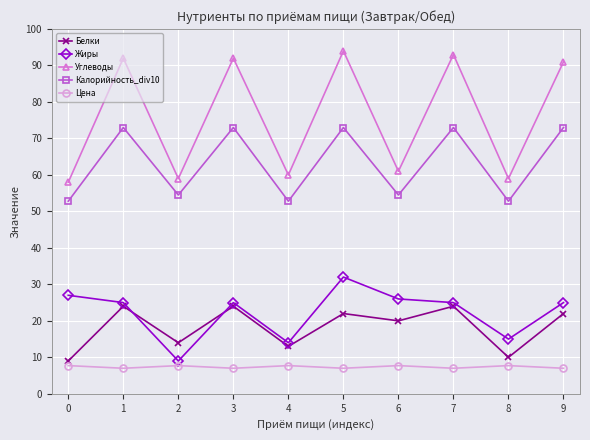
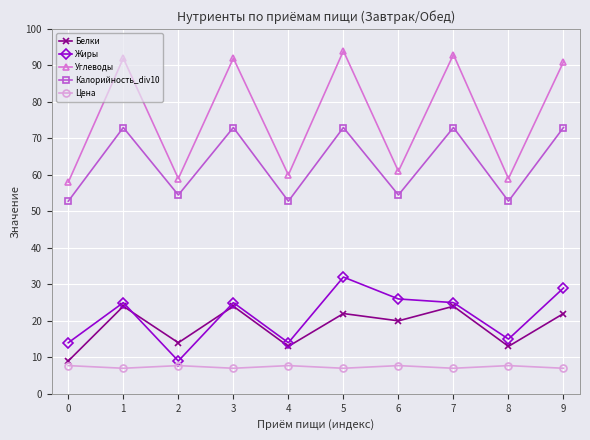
  {
    "Белки": {
      "0": 9,
      "1": 24,
      "2": 14,
      "3": 24,
      "4": 13,
      "5": 22,
      "6": 20,
      "7": 24,
-     "8": 10,
+     "8": 13,
      "9": 22
    },
    "Жиры": {
-     "0": 27,
+     "0": 14,
      "1": 25,
      "2": 9,
      "3": 25,
      "4": 14,
      "5": 32,
      "6": 26,
      "7": 25,
      "8": 15,
-     "9": 25
+     "9": 29
    }
  }
